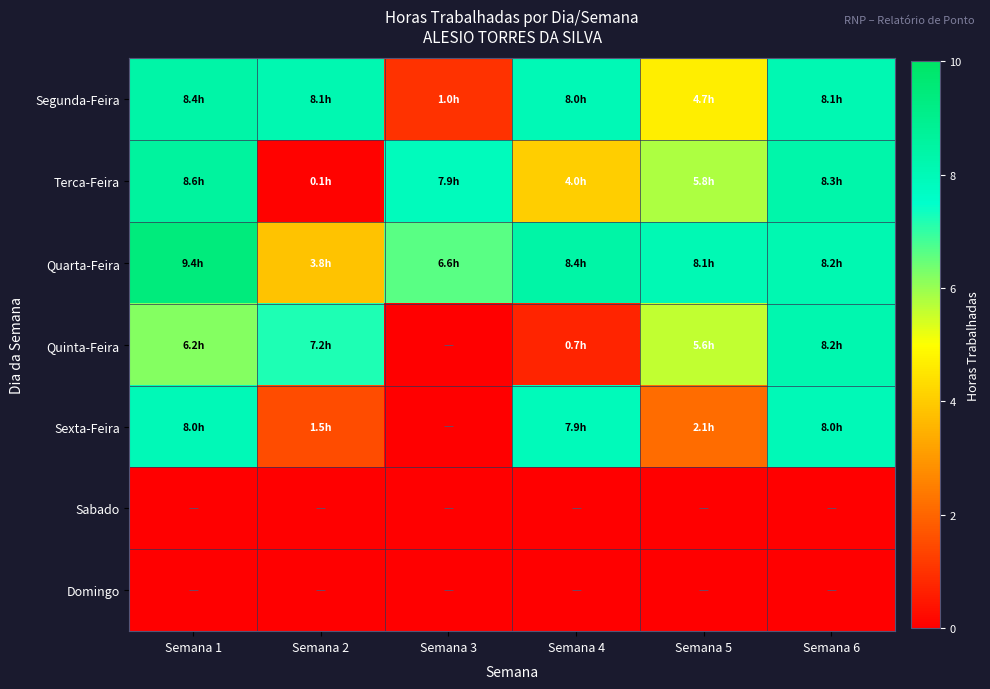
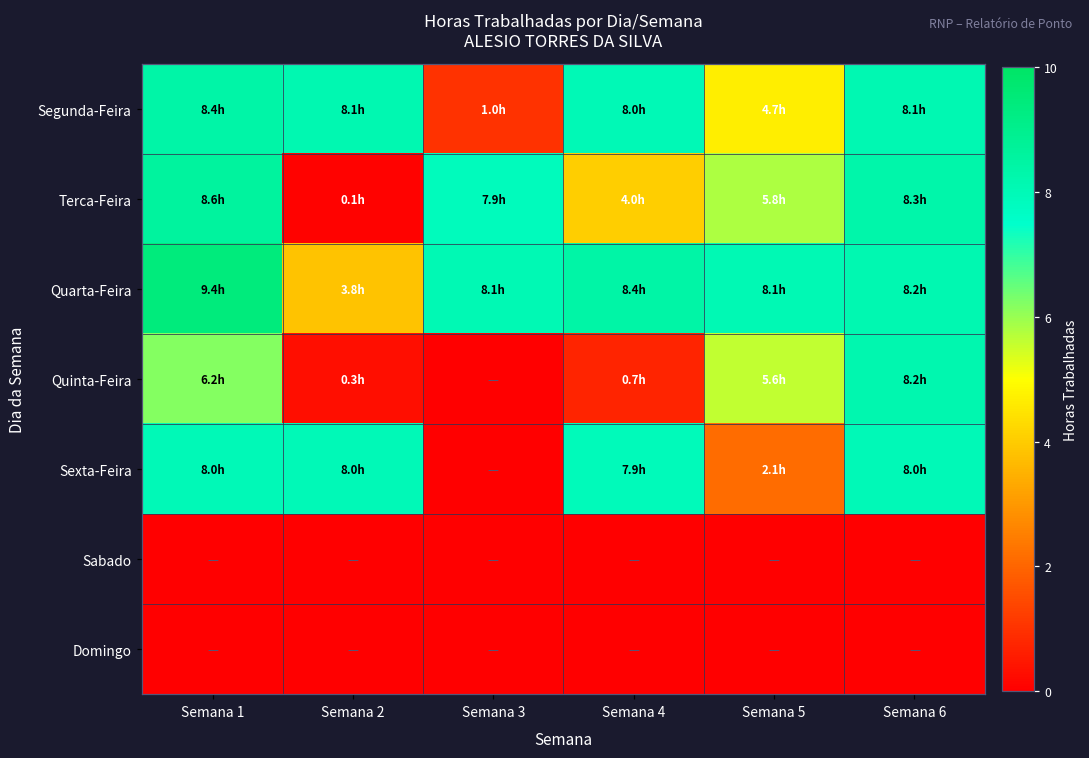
  {
    "Segunda-Feira": {
      "Semana 1": "8.4h",
      "Semana 2": "8.1h",
      "Semana 3": "1.0h",
      "Semana 4": "8.0h",
      "Semana 5": "4.7h",
      "Semana 6": "8.1h"
    },
    "Terca-Feira": {
      "Semana 1": "8.6h",
      "Semana 2": "0.1h",
      "Semana 3": "7.9h",
      "Semana 4": "4.0h",
      "Semana 5": "5.8h",
      "Semana 6": "8.3h"
    },
    "Quarta-Feira": {
      "Semana 1": "9.4h",
      "Semana 2": "3.8h",
-     "Semana 3": "6.6h",
+     "Semana 3": "8.1h",
      "Semana 4": "8.4h",
      "Semana 5": "8.1h",
      "Semana 6": "8.2h"
    },
    "Quinta-Feira": {
      "Semana 1": "6.2h",
-     "Semana 2": "7.2h",
+     "Semana 2": "0.3h",
      "Semana 4": "0.7h",
      "Semana 5": "5.6h",
      "Semana 6": "8.2h"
    },
    "Sexta-Feira": {
      "Semana 1": "8.0h",
-     "Semana 2": "1.5h",
+     "Semana 2": "8.0h",
      "Semana 4": "7.9h",
      "Semana 5": "2.1h",
      "Semana 6": "8.0h"
    }
  }
